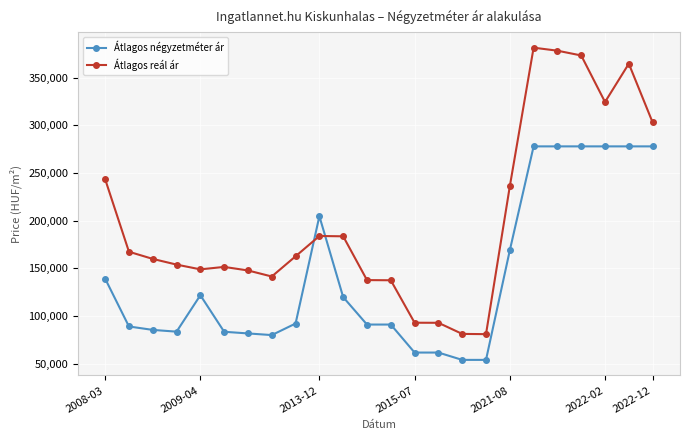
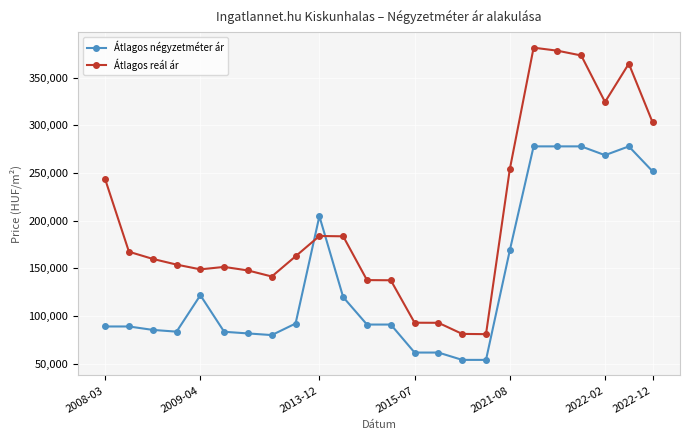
  {
    "Átlagos négyzetméter ár": {
-     "2008-03": "140,000",
+     "2008-03": "90,000",
      "2009-04": "120,000",
      "2013-12": "200,000",
      "2015-07": "60,000",
      "2021-08": "170,000",
-     "2022-02": "280,000",
-     "2022-12": "280,000"
+     "2022-02": "270,000",
+     "2022-12": "250,000"
    },
    "Átlagos reál ár": {
      "2008-03": "240,000",
      "2009-04": "150,000",
      "2013-12": "180,000",
      "2015-07": "90,000",
-     "2021-08": "240,000",
+     "2021-08": "250,000",
      "2022-02": "320,000",
      "2022-12": "300,000"
    }
  }
